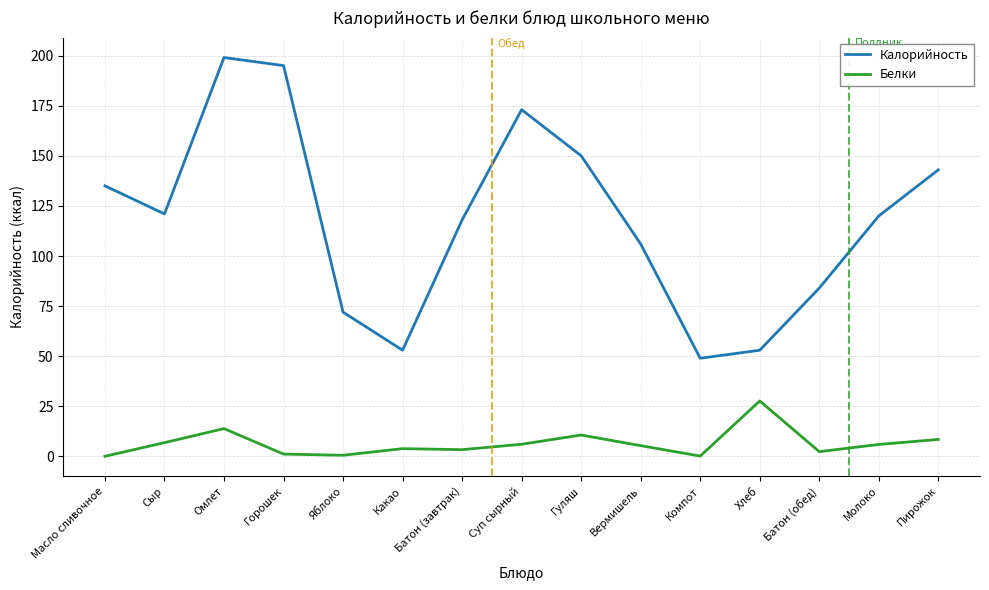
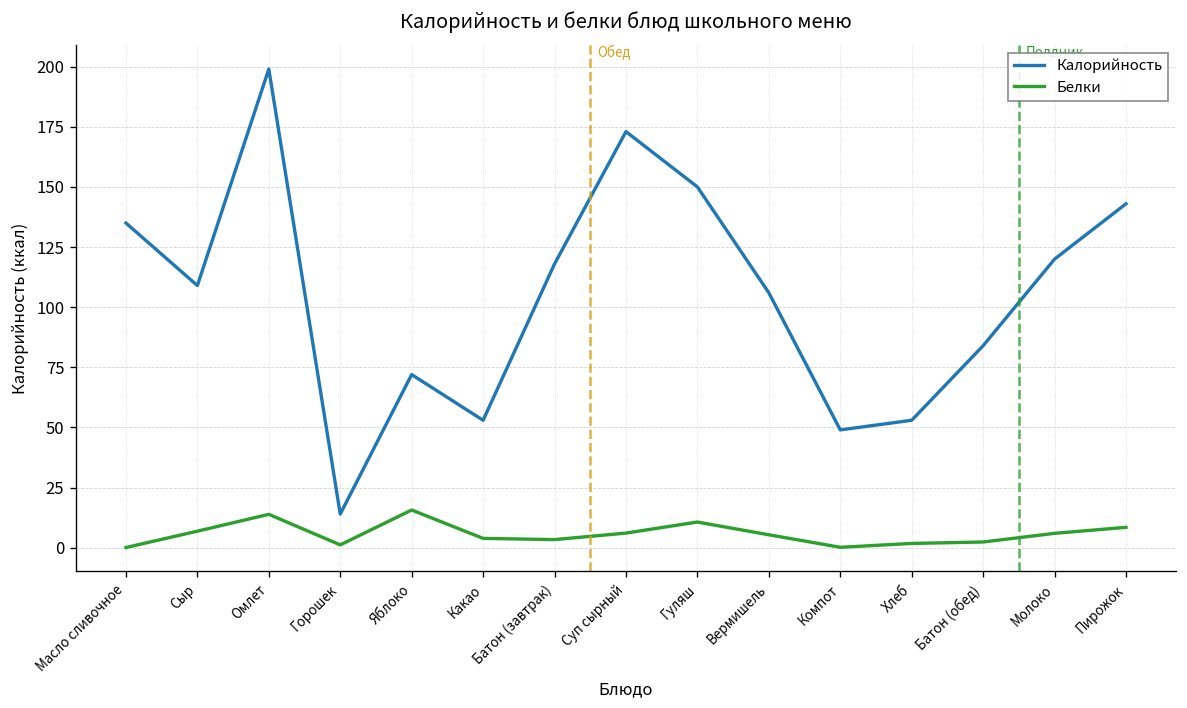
  {
    "Калорийность": {
      "Масло сливочное": 135,
-     "Сыр": 121,
+     "Сыр": 109,
      "Омлет": 199,
-     "Горошек": 195,
+     "Горошек": 14,
      "Яблоко": 72,
      "Какао": 53,
      "Батон (завтрак)": 118,
      "Суп сырный": 173,
      "Гуляш": 150,
      "Вермишель": 106,
      "Компот": 49,
      "Хлеб": 53,
      "Батон (обед)": 84,
      "Молоко": 120,
      "Пирожок": 143
    },
    "Белки": {
      "Масло сливочное": 0,
      "Сыр": 7,
      "Омлет": 14,
      "Горошек": 1,
-     "Яблоко": 1,
+     "Яблоко": 16,
      "Какао": 4,
      "Батон (завтрак)": 3,
      "Суп сырный": 6,
      "Гуляш": 11,
      "Вермишель": 5,
      "Компот": 0,
-     "Хлеб": 28,
+     "Хлеб": 2,
      "Батон (обед)": 2,
      "Молоко": 6,
      "Пирожок": 9
    }
  }
